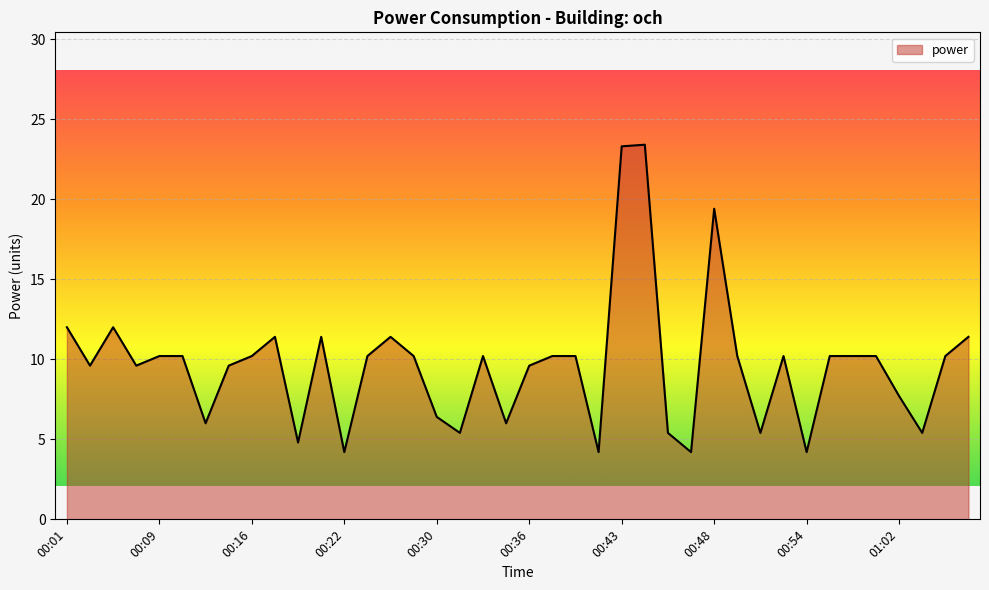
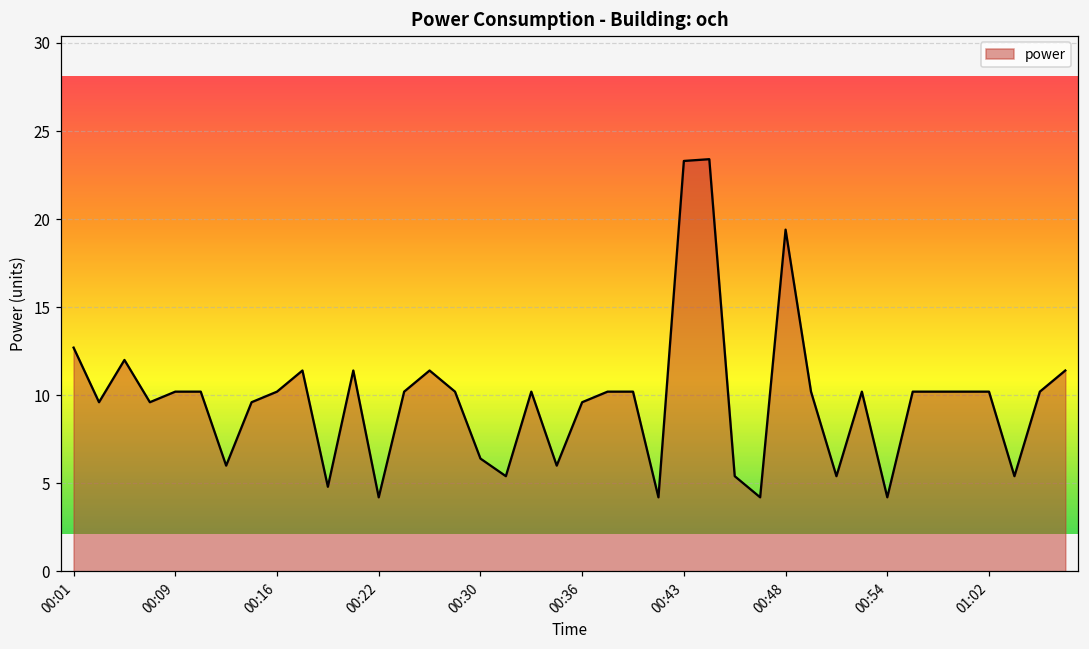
  {
-   "00:01": 12.0,
+   "00:01": 12.7,
    "00:09": 10.2,
    "00:16": 10.2,
    "00:22": 4.2,
    "00:30": 6.4,
    "00:36": 9.6,
    "00:43": 23.3,
    "00:48": 19.4,
    "00:54": 4.2,
-   "01:02": 7.7
+   "01:02": 10.2
  }
